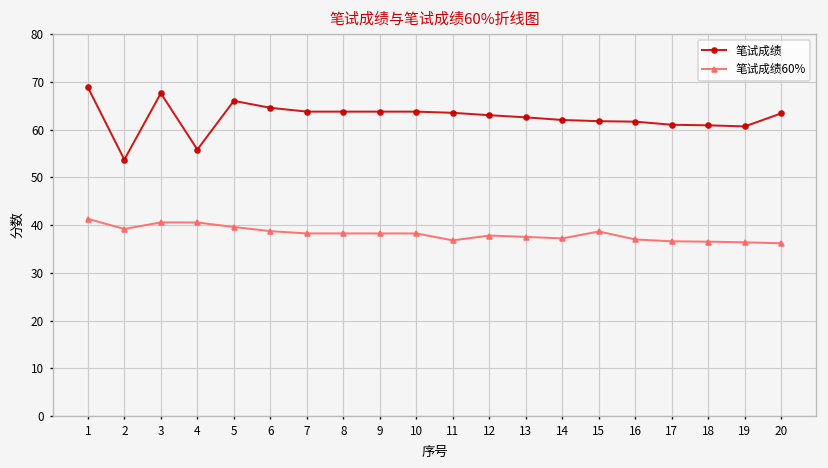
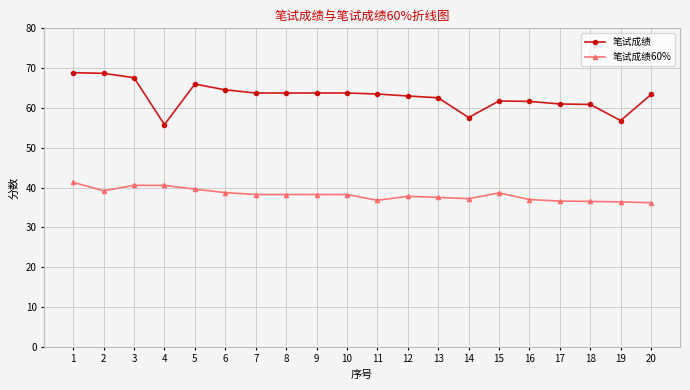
  {
    "笔试成绩": {
      "1": 69,
-     "2": 54,
+     "2": 69,
      "3": 68,
      "4": 56,
      "5": 66,
      "6": 65,
      "7": 64,
      "8": 64,
      "9": 64,
      "10": 64,
      "11": 64,
      "12": 63,
      "13": 63,
-     "14": 62,
+     "14": 58,
      "15": 62,
      "16": 62,
      "17": 61,
      "18": 61,
-     "19": 61,
+     "19": 57,
      "20": 63
    },
    "笔试成绩60%": {
      "1": 41,
      "2": 39,
      "3": 41,
      "4": 41,
      "5": 40,
      "6": 39,
      "7": 38,
      "8": 38,
      "9": 38,
      "10": 38,
      "11": 37,
      "12": 38,
      "13": 38,
      "14": 37,
      "15": 39,
      "16": 37,
      "17": 37,
      "18": 37,
      "19": 36,
      "20": 36
    }
  }
